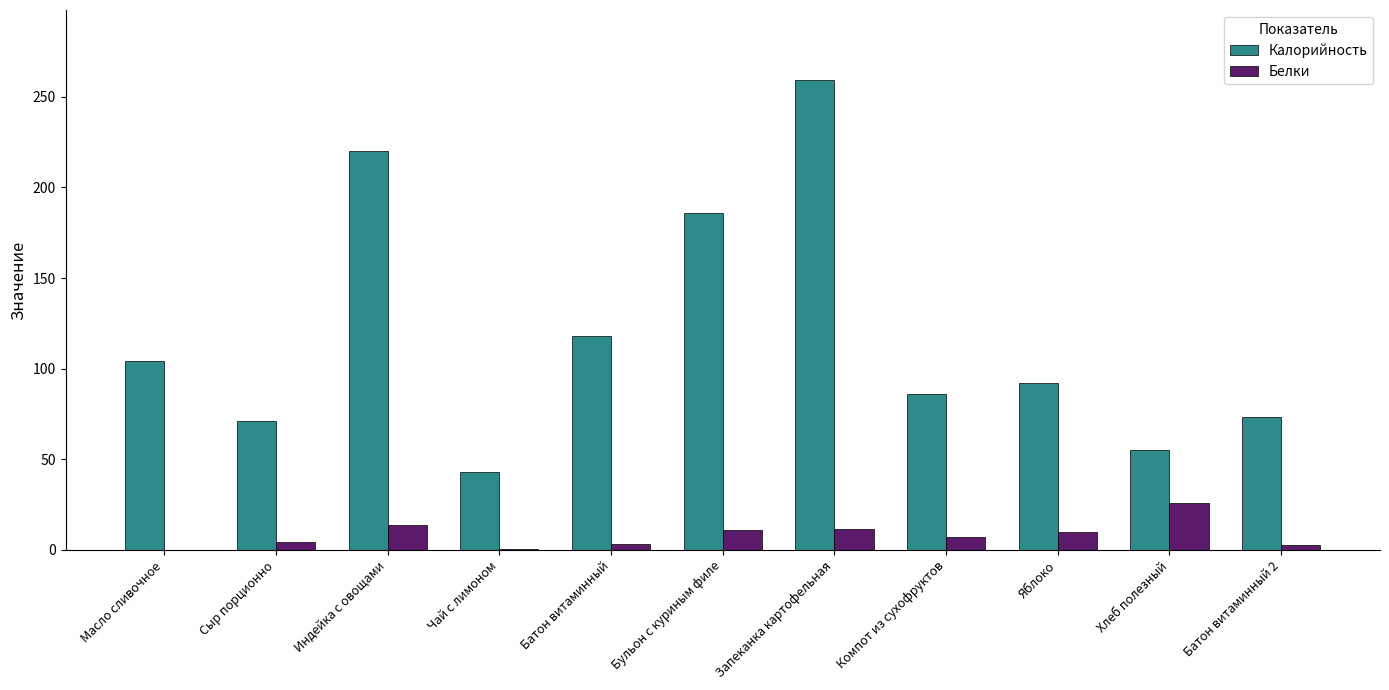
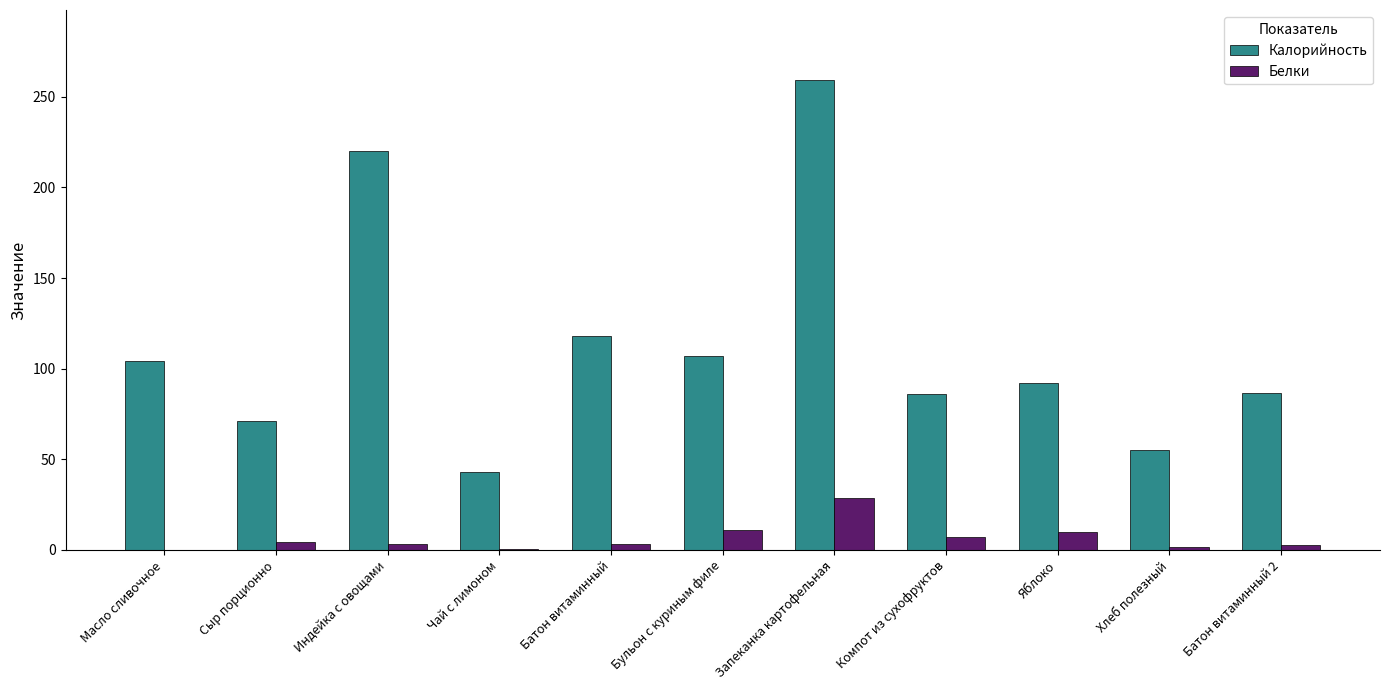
  {
    "Калорийность": {
      "Масло сливочное": 104,
      "Сыр порционно": 71,
      "Индейка с овощами": 220,
      "Чай с лимоном": 43,
      "Батон витаминный": 118,
-     "Бульон с куриным филе": 186,
+     "Бульон с куриным филе": 107,
      "Запеканка картофельная": 259,
      "Компот из сухофруктов": 86,
      "Яблоко": 92,
      "Хлеб полезный": 55,
-     "Батон витаминный 2": 73
+     "Батон витаминный 2": 87
    },
    "Белки": {
      "Сыр порционно": 5,
-     "Индейка с овощами": 14,
+     "Индейка с овощами": 4,
      "Батон витаминный": 3,
      "Бульон с куриным филе": 11,
-     "Запеканка картофельная": 12,
+     "Запеканка картофельная": 29,
      "Компот из сухофруктов": 7,
      "Яблоко": 10,
-     "Хлеб полезный": 26,
+     "Хлеб полезный": 2,
      "Батон витаминный 2": 3
    }
  }
